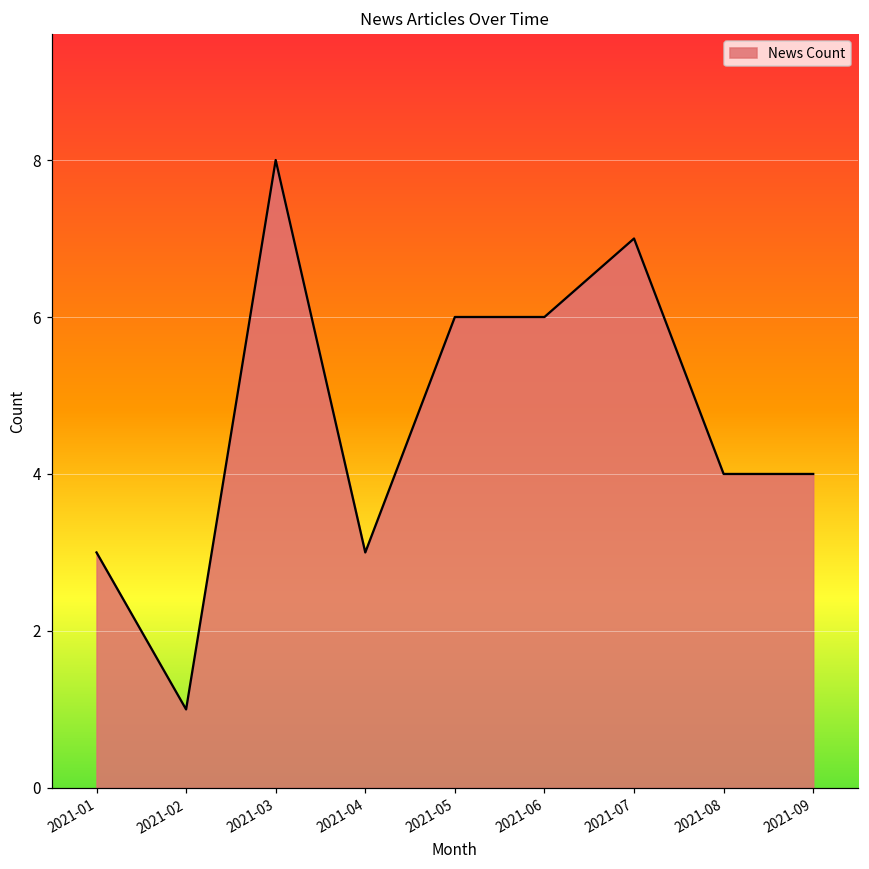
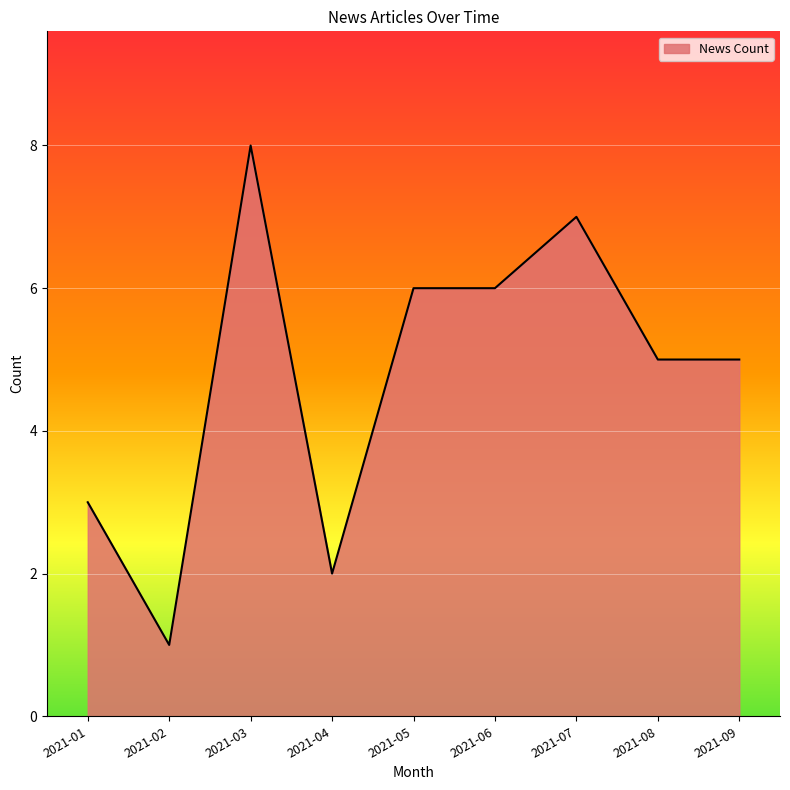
  {
    "2021-01": 3,
    "2021-02": 1,
    "2021-03": 8,
-   "2021-04": 3,
+   "2021-04": 2,
    "2021-05": 6,
    "2021-06": 6,
    "2021-07": 7,
-   "2021-08": 4,
-   "2021-09": 4
+   "2021-08": 5,
+   "2021-09": 5
  }
